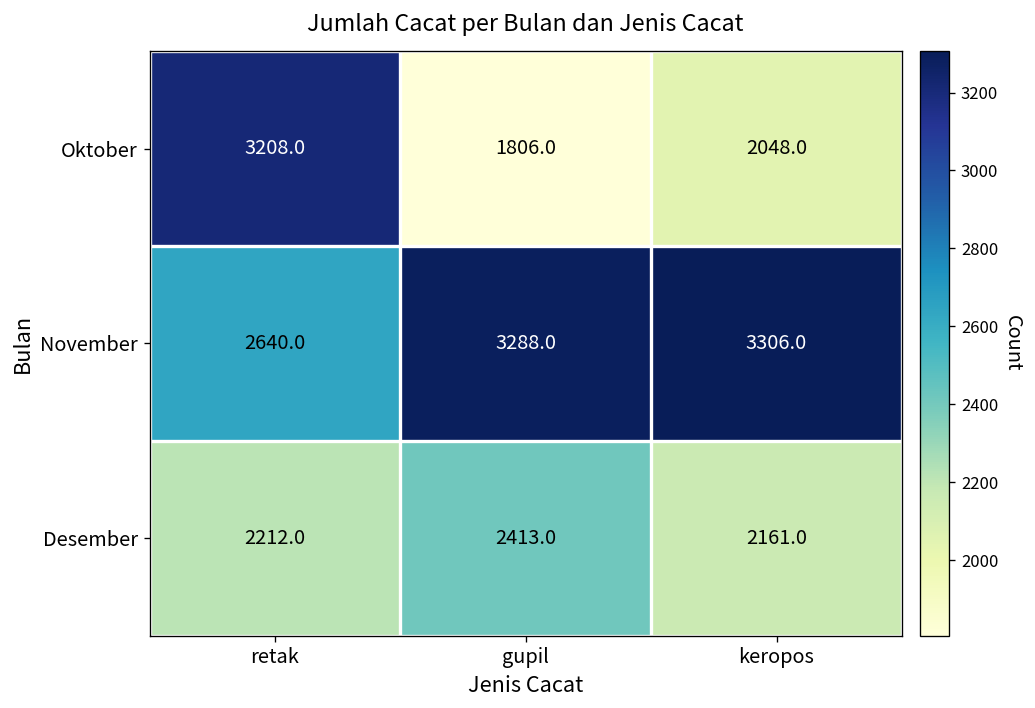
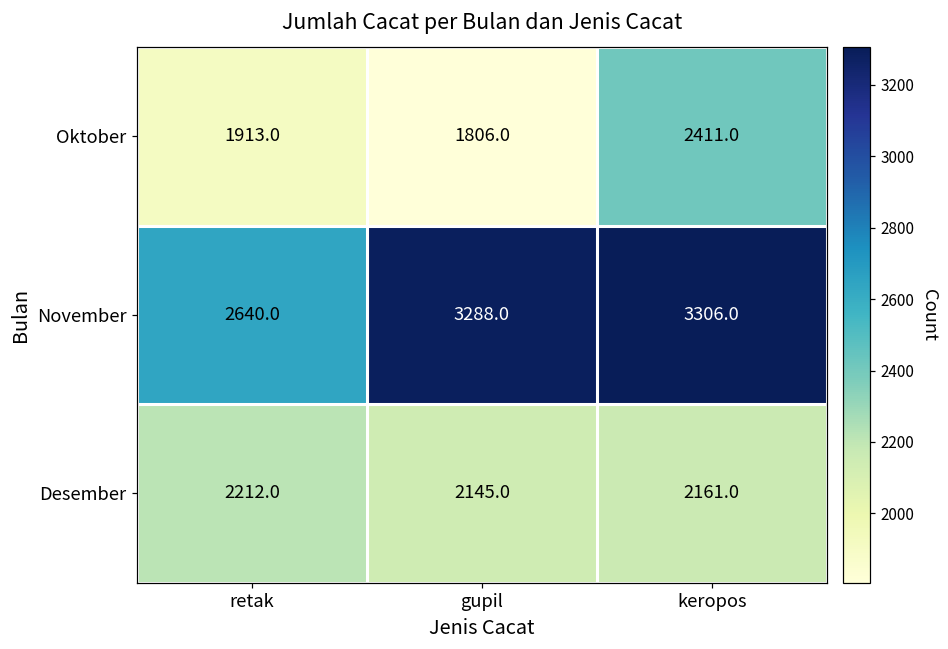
  {
    "Oktober": {
-     "retak": 3208.0,
+     "retak": 1913.0,
      "gupil": 1806.0,
-     "keropos": 2048.0
+     "keropos": 2411.0
    },
    "November": {
      "retak": 2640.0,
      "gupil": 3288.0,
      "keropos": 3306.0
    },
    "Desember": {
      "retak": 2212.0,
-     "gupil": 2413.0,
+     "gupil": 2145.0,
      "keropos": 2161.0
    }
  }
